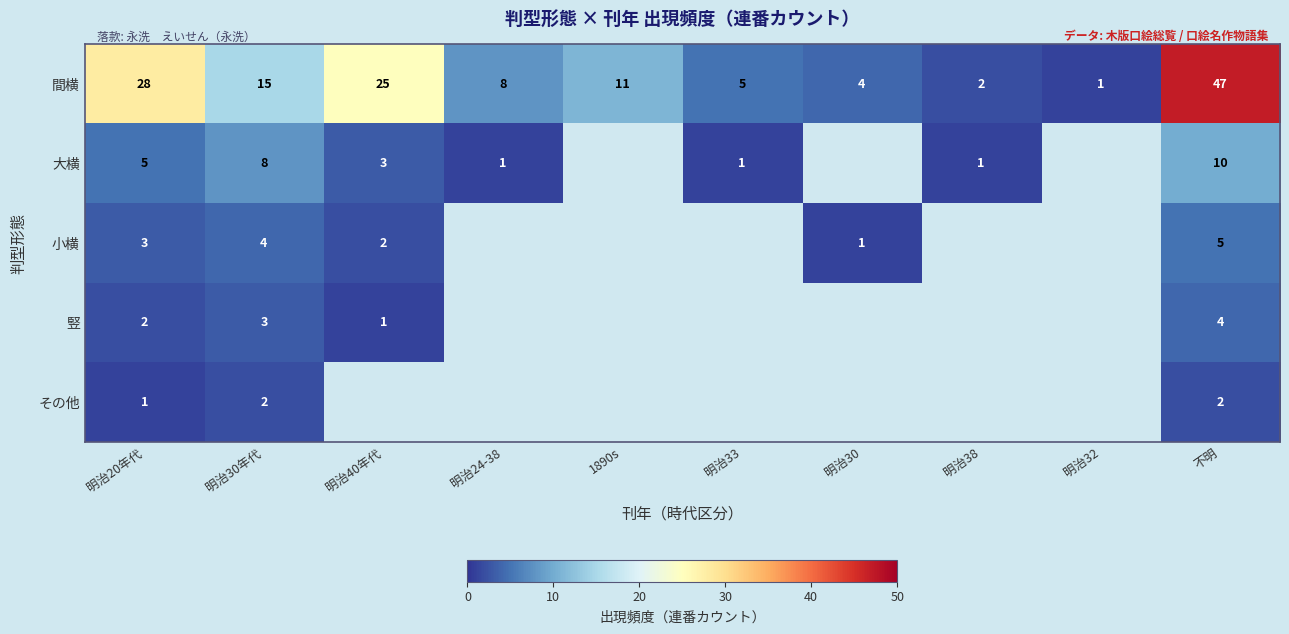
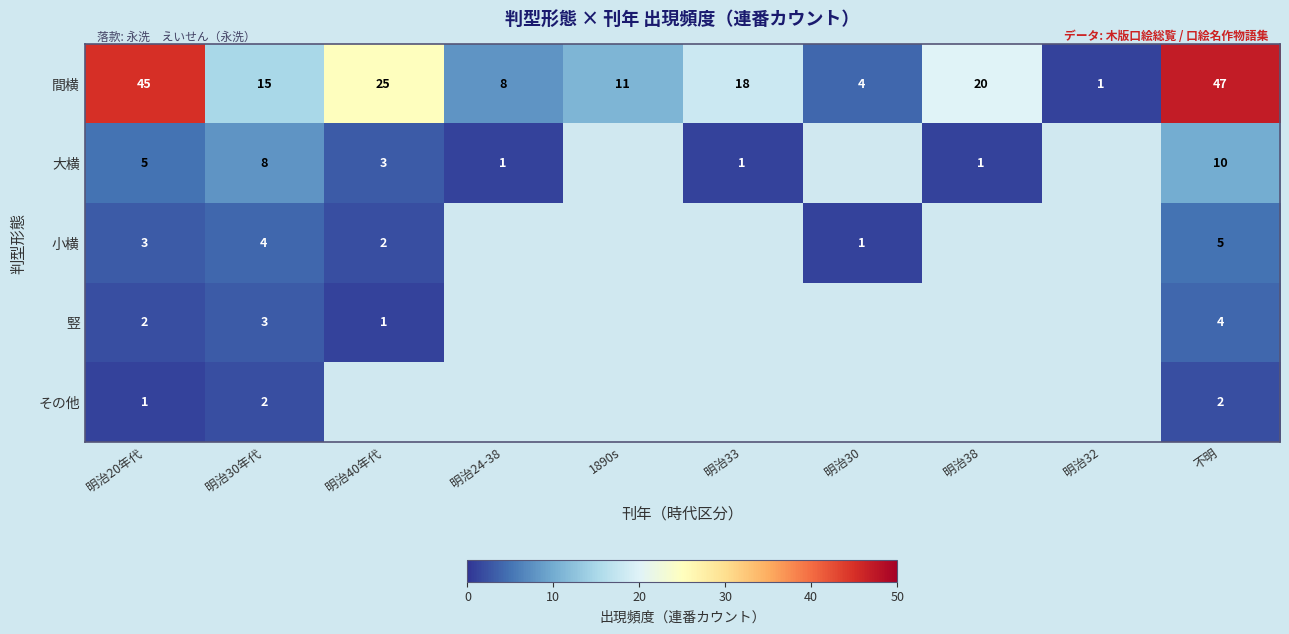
  {
    "間横": {
-     "明治20年代": 28,
+     "明治20年代": 45,
      "明治30年代": 15,
      "明治40年代": 25,
      "明治24-38": 8,
      "1890s": 11,
-     "明治33": 5,
+     "明治33": 18,
      "明治30": 4,
-     "明治38": 2,
+     "明治38": 20,
      "明治32": 1,
      "不明": 47
    },
    "大横": {
      "明治20年代": 5,
      "明治30年代": 8,
      "明治40年代": 3,
      "明治24-38": 1,
      "明治33": 1,
      "明治38": 1,
      "不明": 10
    },
    "小横": {
      "明治20年代": 3,
      "明治30年代": 4,
      "明治40年代": 2,
      "明治30": 1,
      "不明": 5
    },
    "竪": {
      "明治20年代": 2,
      "明治30年代": 3,
      "明治40年代": 1,
      "不明": 4
    },
    "その他": {
      "明治20年代": 1,
      "明治30年代": 2,
      "不明": 2
    }
  }
